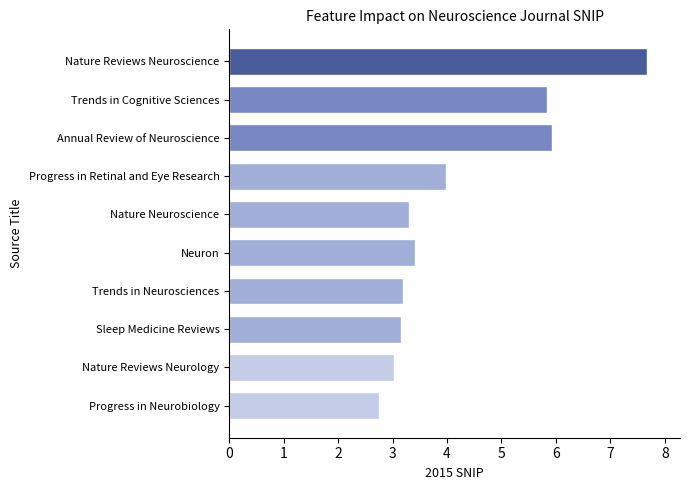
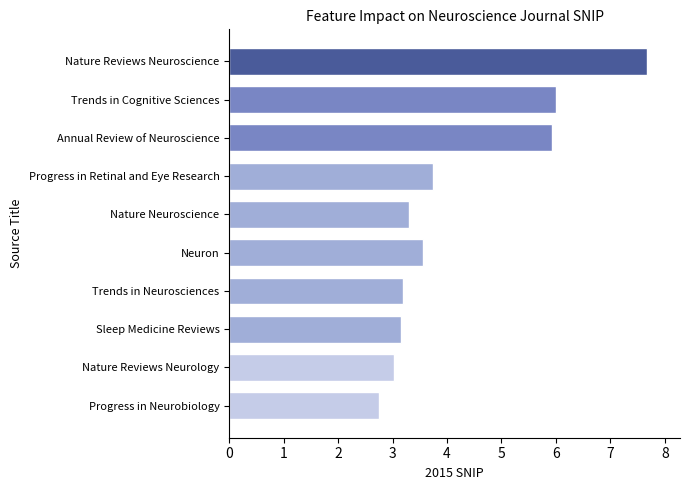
  {
    "Nature Reviews Neuroscience": 7.7,
-   "Trends in Cognitive Sciences": 5.8,
+   "Trends in Cognitive Sciences": 6.0,
    "Annual Review of Neuroscience": 5.9,
-   "Progress in Retinal and Eye Research": 4.0,
+   "Progress in Retinal and Eye Research": 3.8,
    "Nature Neuroscience": 3.3,
-   "Neuron": 3.4,
+   "Neuron": 3.6,
    "Trends in Neurosciences": 3.2,
    "Sleep Medicine Reviews": 3.1,
    "Nature Reviews Neurology": 3.0,
    "Progress in Neurobiology": 2.7
  }
